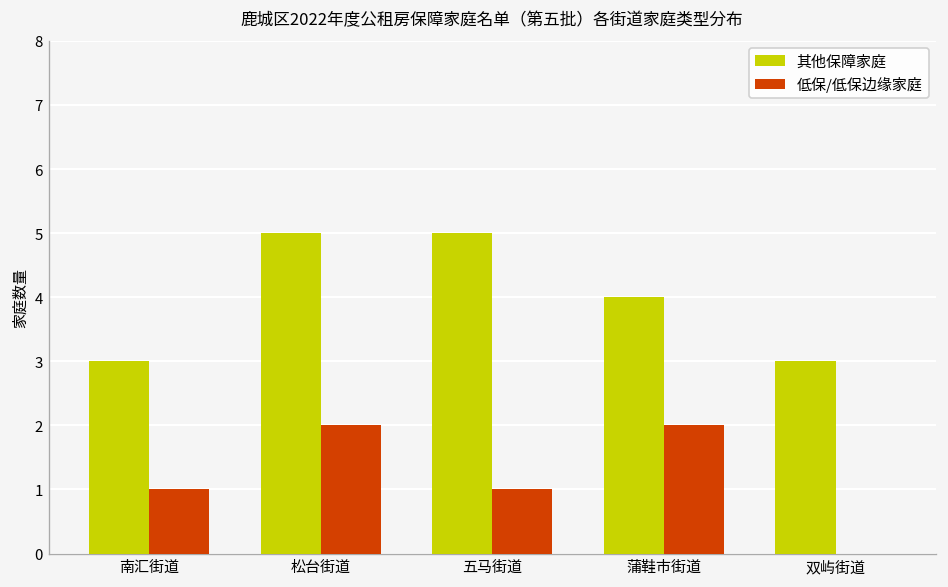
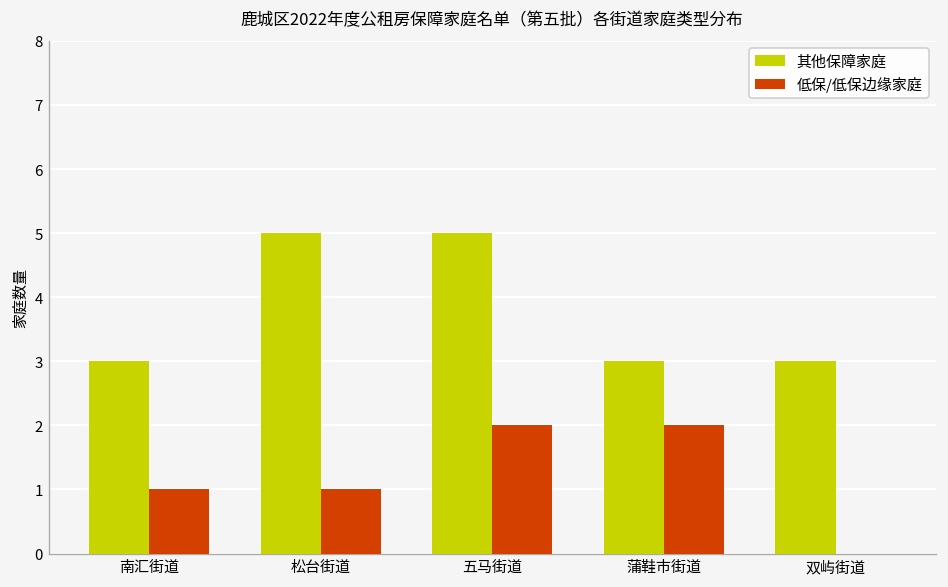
  {
    "其他保障家庭": {
      "南汇街道": 3,
      "松台街道": 5,
      "五马街道": 5,
-     "蒲鞋市街道": 4,
+     "蒲鞋市街道": 3,
      "双屿街道": 3
    },
    "低保/低保边缘家庭": {
      "南汇街道": 1,
-     "松台街道": 2,
-     "五马街道": 1,
+     "松台街道": 1,
+     "五马街道": 2,
      "蒲鞋市街道": 2,
      "双屿街道": 0
    }
  }
